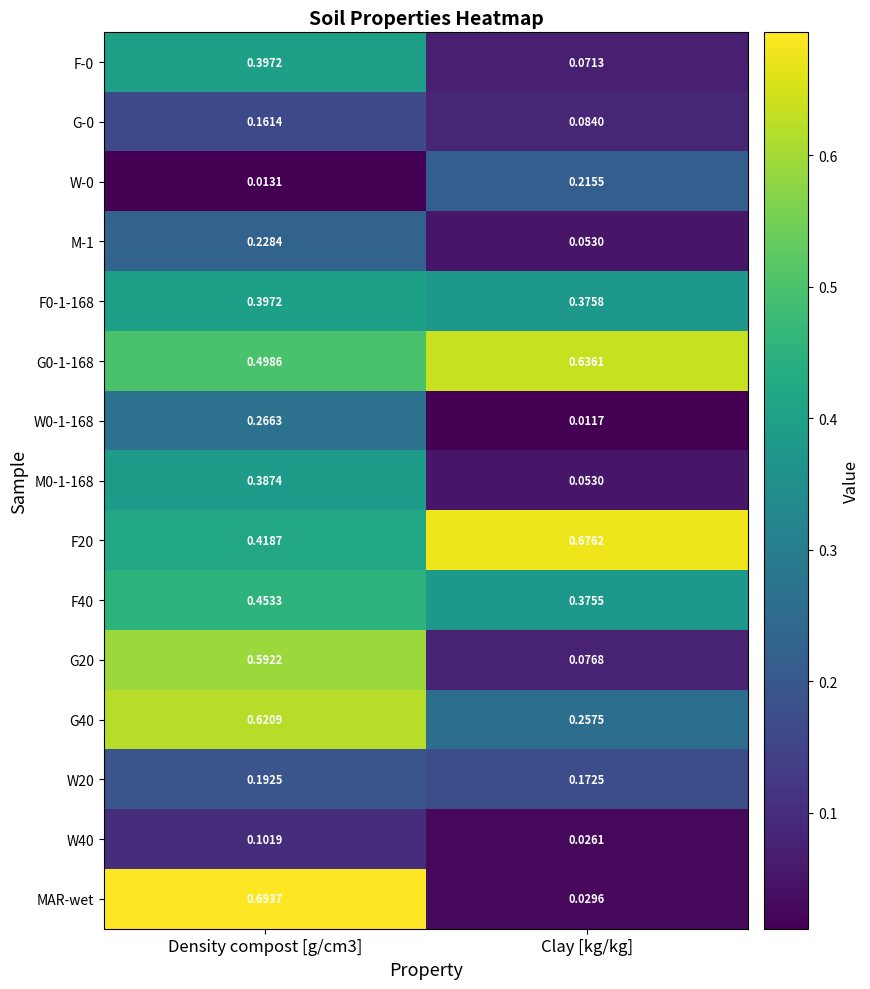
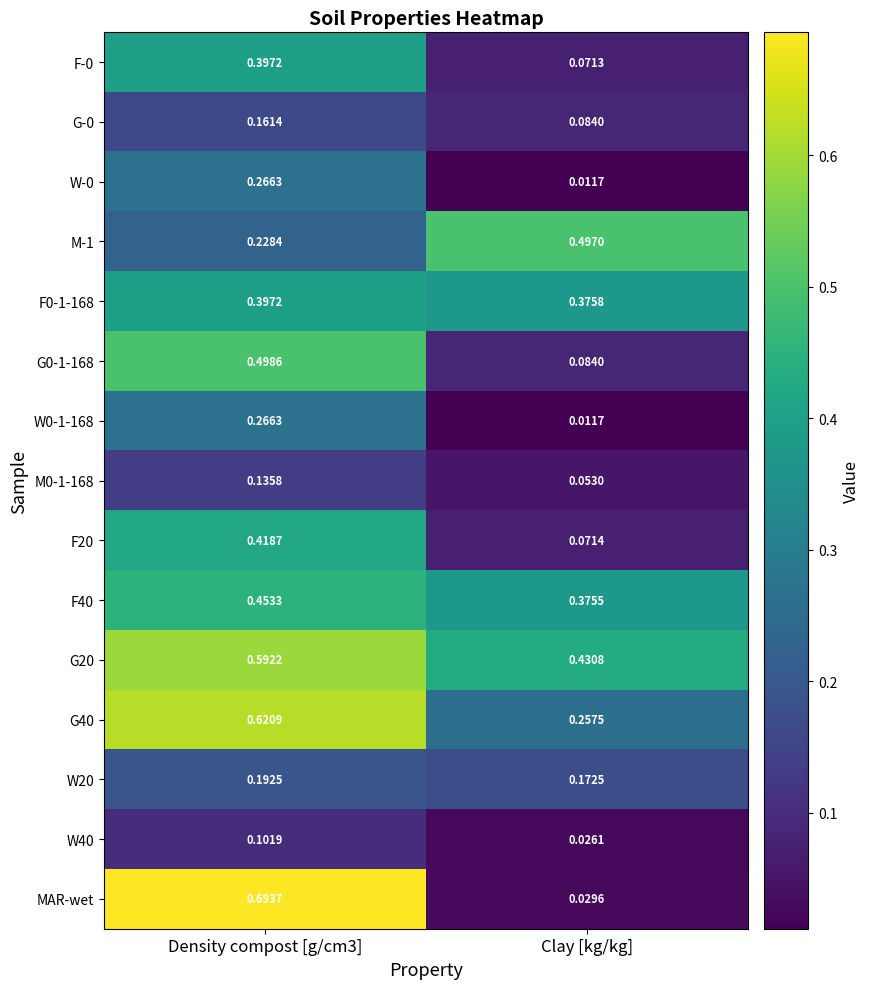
  {
    "F-0": {
      "Density compost [g/cm3]": 0.3972,
      "Clay [kg/kg]": 0.0713
    },
    "G-0": {
      "Density compost [g/cm3]": 0.1614,
      "Clay [kg/kg]": 0.0840
    },
    "W-0": {
-     "Density compost [g/cm3]": 0.0131,
-     "Clay [kg/kg]": 0.2155
+     "Density compost [g/cm3]": 0.2663,
+     "Clay [kg/kg]": 0.0117
    },
    "M-1": {
      "Density compost [g/cm3]": 0.2284,
-     "Clay [kg/kg]": 0.0530
+     "Clay [kg/kg]": 0.4970
    },
    "F0-1-168": {
      "Density compost [g/cm3]": 0.3972,
      "Clay [kg/kg]": 0.3758
    },
    "G0-1-168": {
      "Density compost [g/cm3]": 0.4986,
-     "Clay [kg/kg]": 0.6361
+     "Clay [kg/kg]": 0.0840
    },
    "W0-1-168": {
      "Density compost [g/cm3]": 0.2663,
      "Clay [kg/kg]": 0.0117
    },
    "M0-1-168": {
-     "Density compost [g/cm3]": 0.3874,
+     "Density compost [g/cm3]": 0.1358,
      "Clay [kg/kg]": 0.0530
    },
    "F20": {
      "Density compost [g/cm3]": 0.4187,
-     "Clay [kg/kg]": 0.6762
+     "Clay [kg/kg]": 0.0714
    },
    "F40": {
      "Density compost [g/cm3]": 0.4533,
      "Clay [kg/kg]": 0.3755
    },
    "G20": {
      "Density compost [g/cm3]": 0.5922,
-     "Clay [kg/kg]": 0.0768
+     "Clay [kg/kg]": 0.4308
    },
    "G40": {
      "Density compost [g/cm3]": 0.6209,
      "Clay [kg/kg]": 0.2575
    },
    "W20": {
      "Density compost [g/cm3]": 0.1925,
      "Clay [kg/kg]": 0.1725
    },
    "W40": {
      "Density compost [g/cm3]": 0.1019,
      "Clay [kg/kg]": 0.0261
    },
    "MAR-wet": {
      "Density compost [g/cm3]": 0.6937,
      "Clay [kg/kg]": 0.0296
    }
  }
